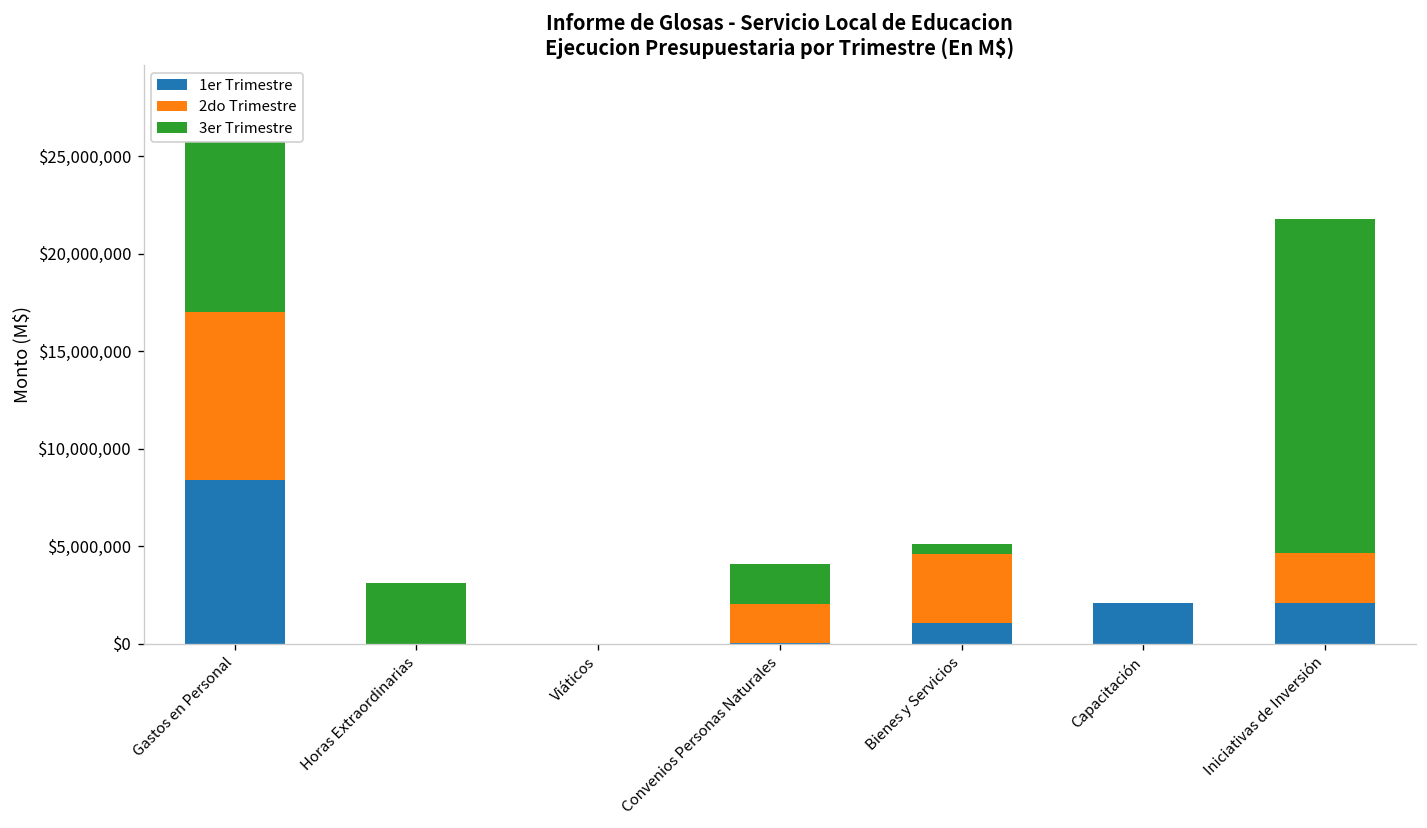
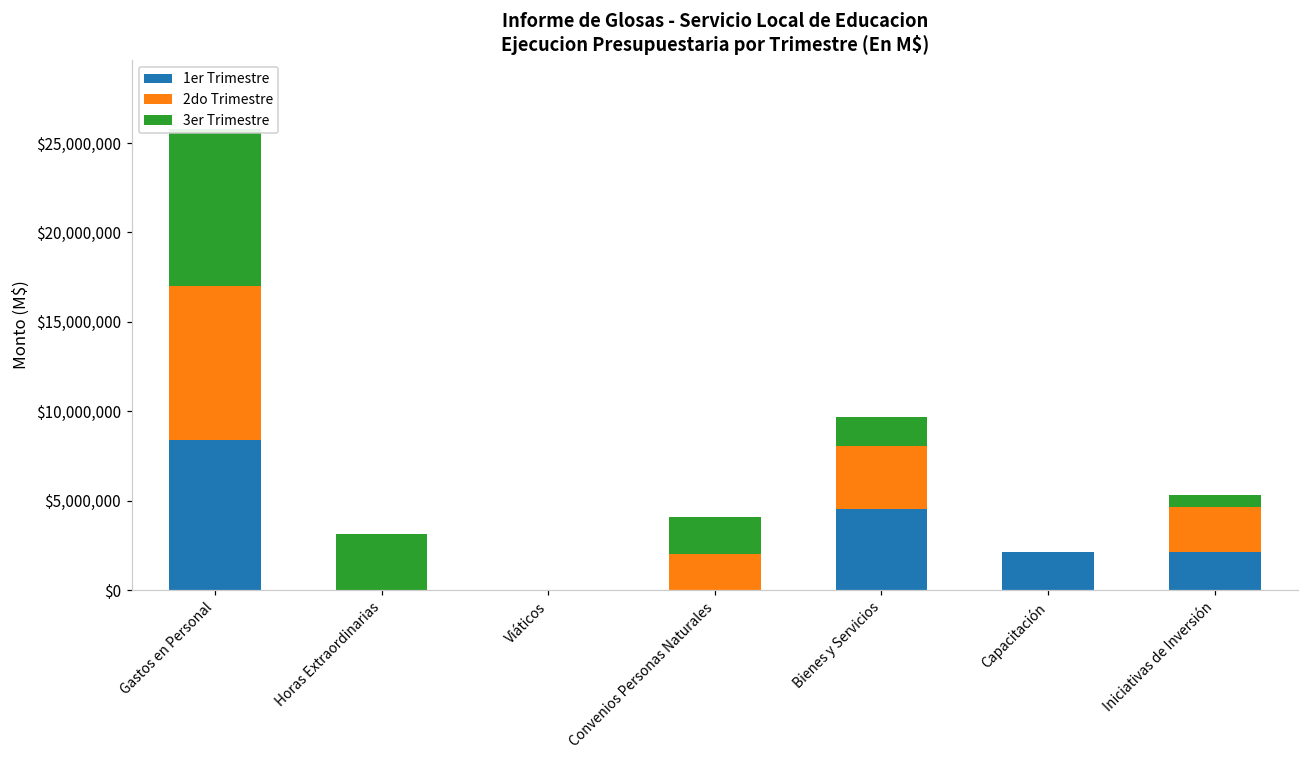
  {
    "1er Trimestre": {
      "Gastos en Personal": "$8,400,000",
      "Viáticos": "$0",
-     "Bienes y Servicios": "$1,000,000",
+     "Bienes y Servicios": "$4,500,000",
      "Capacitación": "$2,100,000",
      "Iniciativas de Inversión": "$2,100,000"
    },
    "2do Trimestre": {
      "Gastos en Personal": "$8,600,000",
      "Viáticos": "$0",
      "Convenios Personas Naturales": "$2,000,000",
      "Bienes y Servicios": "$3,600,000",
      "Capacitación": "$0",
      "Iniciativas de Inversión": "$2,500,000"
    },
    "3er Trimestre": {
      "Horas Extraordinarias": "$3,100,000",
      "Viáticos": "$0",
      "Convenios Personas Naturales": "$2,000,000",
-     "Bienes y Servicios": "$500,000",
-     "Iniciativas de Inversión": "$17,100,000"
+     "Bienes y Servicios": "$1,600,000",
+     "Iniciativas de Inversión": "$700,000"
    }
  }
